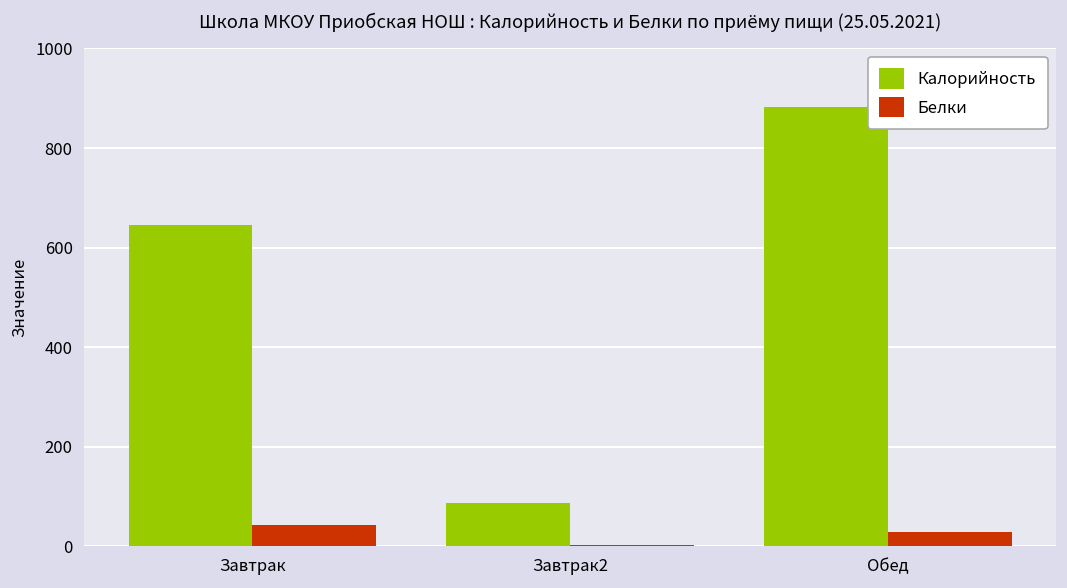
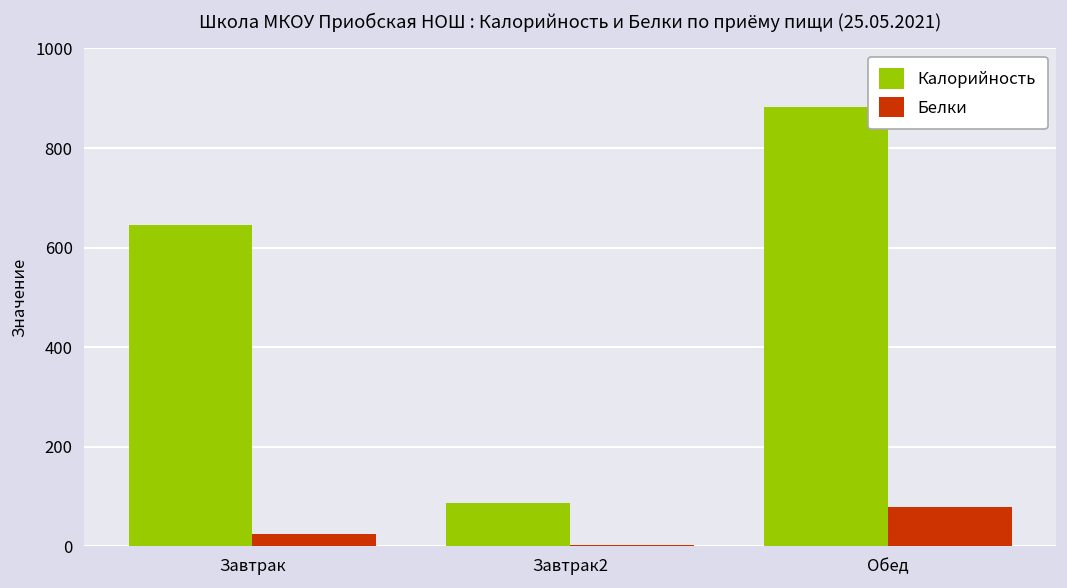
  {
    "Калорийность": {
      "Завтрак": 640,
      "Завтрак2": 90,
      "Обед": 880
    },
    "Белки": {
-     "Завтрак": 40,
-     "Обед": 30
+     "Завтрак": 20,
+     "Обед": 80
    }
  }
